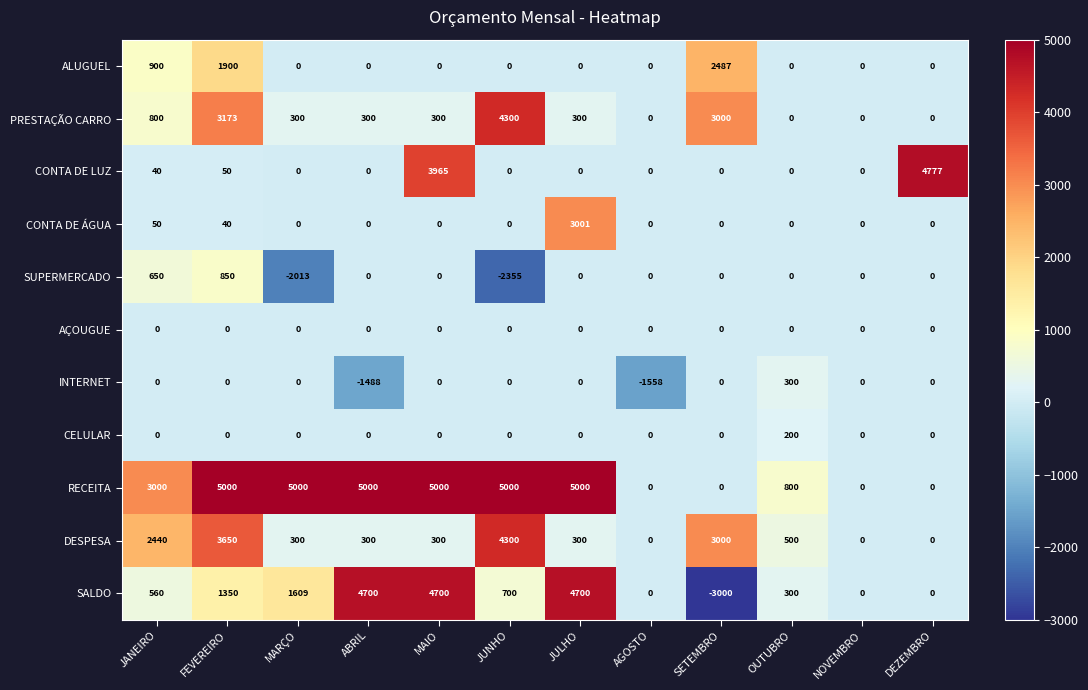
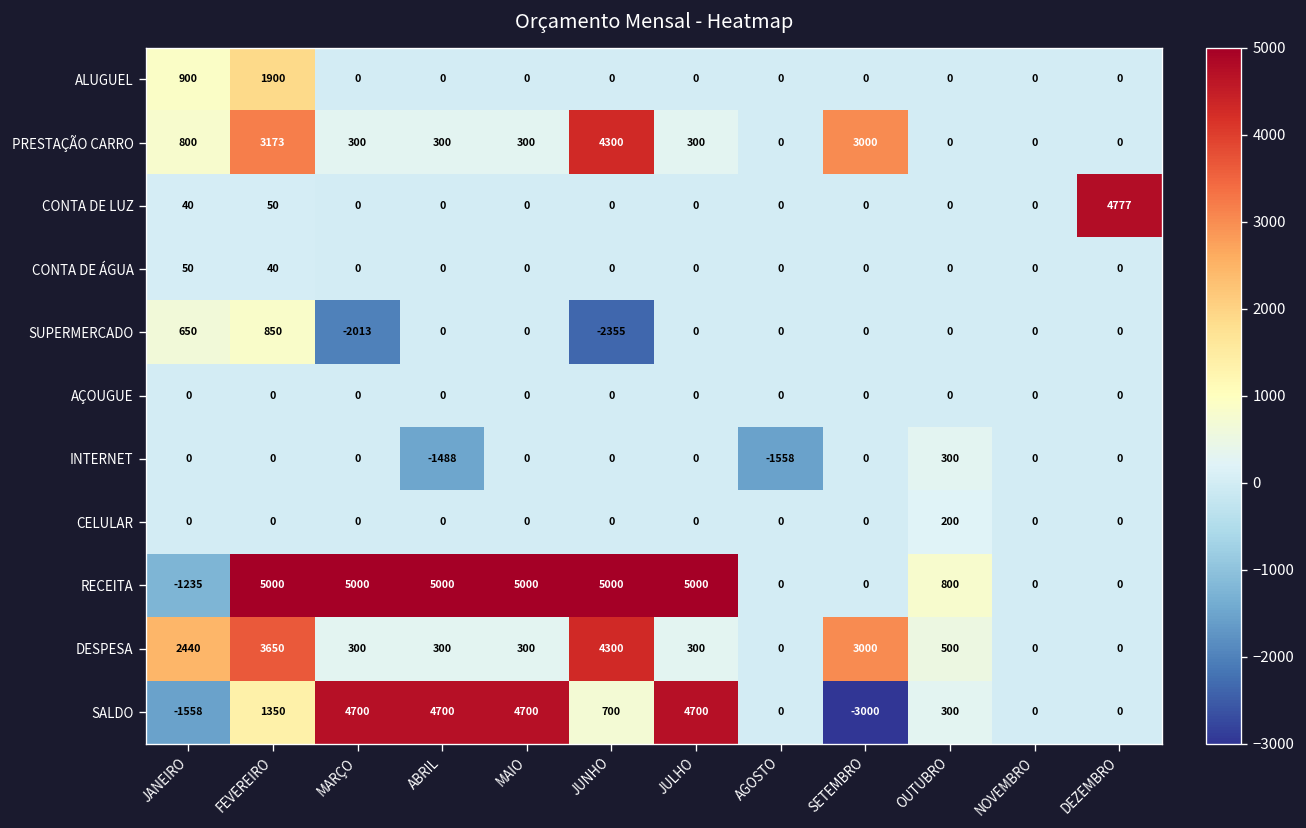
  {
    "ALUGUEL": {
      "JANEIRO": 900,
      "FEVEREIRO": 1900,
      "MARÇO": 0,
      "ABRIL": 0,
      "MAIO": 0,
      "JUNHO": 0,
      "JULHO": 0,
      "AGOSTO": 0,
-     "SETEMBRO": 2487,
+     "SETEMBRO": 0,
      "OUTUBRO": 0,
      "NOVEMBRO": 0,
      "DEZEMBRO": 0
    },
    "PRESTAÇÃO CARRO": {
      "JANEIRO": 800,
      "FEVEREIRO": 3173,
      "MARÇO": 300,
      "ABRIL": 300,
      "MAIO": 300,
      "JUNHO": 4300,
      "JULHO": 300,
      "AGOSTO": 0,
      "SETEMBRO": 3000,
      "OUTUBRO": 0,
      "NOVEMBRO": 0,
      "DEZEMBRO": 0
    },
    "CONTA DE LUZ": {
      "JANEIRO": 40,
      "FEVEREIRO": 50,
      "MARÇO": 0,
      "ABRIL": 0,
-     "MAIO": 3965,
+     "MAIO": 0,
      "JUNHO": 0,
      "JULHO": 0,
      "AGOSTO": 0,
      "SETEMBRO": 0,
      "OUTUBRO": 0,
      "NOVEMBRO": 0,
      "DEZEMBRO": 4777
    },
    "CONTA DE ÁGUA": {
      "JANEIRO": 50,
      "FEVEREIRO": 40,
      "MARÇO": 0,
      "ABRIL": 0,
      "MAIO": 0,
      "JUNHO": 0,
-     "JULHO": 3001,
+     "JULHO": 0,
      "AGOSTO": 0,
      "SETEMBRO": 0,
      "OUTUBRO": 0,
      "NOVEMBRO": 0,
      "DEZEMBRO": 0
    },
    "SUPERMERCADO": {
      "JANEIRO": 650,
      "FEVEREIRO": 850,
      "MARÇO": -2013,
      "ABRIL": 0,
      "MAIO": 0,
      "JUNHO": -2355,
      "JULHO": 0,
      "AGOSTO": 0,
      "SETEMBRO": 0,
      "OUTUBRO": 0,
      "NOVEMBRO": 0,
      "DEZEMBRO": 0
    },
    "AÇOUGUE": {
      "JANEIRO": 0,
      "FEVEREIRO": 0,
      "MARÇO": 0,
      "ABRIL": 0,
      "MAIO": 0,
      "JUNHO": 0,
      "JULHO": 0,
      "AGOSTO": 0,
      "SETEMBRO": 0,
      "OUTUBRO": 0,
      "NOVEMBRO": 0,
      "DEZEMBRO": 0
    },
    "INTERNET": {
      "JANEIRO": 0,
      "FEVEREIRO": 0,
      "MARÇO": 0,
      "ABRIL": -1488,
      "MAIO": 0,
      "JUNHO": 0,
      "JULHO": 0,
      "AGOSTO": -1558,
      "SETEMBRO": 0,
      "OUTUBRO": 300,
      "NOVEMBRO": 0,
      "DEZEMBRO": 0
    },
    "CELULAR": {
      "JANEIRO": 0,
      "FEVEREIRO": 0,
      "MARÇO": 0,
      "ABRIL": 0,
      "MAIO": 0,
      "JUNHO": 0,
      "JULHO": 0,
      "AGOSTO": 0,
      "SETEMBRO": 0,
      "OUTUBRO": 200,
      "NOVEMBRO": 0,
      "DEZEMBRO": 0
    },
    "RECEITA": {
-     "JANEIRO": 3000,
+     "JANEIRO": -1235,
      "FEVEREIRO": 5000,
      "MARÇO": 5000,
      "ABRIL": 5000,
      "MAIO": 5000,
      "JUNHO": 5000,
      "JULHO": 5000,
      "AGOSTO": 0,
      "SETEMBRO": 0,
      "OUTUBRO": 800,
      "NOVEMBRO": 0,
      "DEZEMBRO": 0
    },
    "DESPESA": {
      "JANEIRO": 2440,
      "FEVEREIRO": 3650,
      "MARÇO": 300,
      "ABRIL": 300,
      "MAIO": 300,
      "JUNHO": 4300,
      "JULHO": 300,
      "AGOSTO": 0,
      "SETEMBRO": 3000,
      "OUTUBRO": 500,
      "NOVEMBRO": 0,
      "DEZEMBRO": 0
    },
    "SALDO": {
-     "JANEIRO": 560,
+     "JANEIRO": -1558,
      "FEVEREIRO": 1350,
-     "MARÇO": 1609,
+     "MARÇO": 4700,
      "ABRIL": 4700,
      "MAIO": 4700,
      "JUNHO": 700,
      "JULHO": 4700,
      "AGOSTO": 0,
      "SETEMBRO": -3000,
      "OUTUBRO": 300,
      "NOVEMBRO": 0,
      "DEZEMBRO": 0
    }
  }
